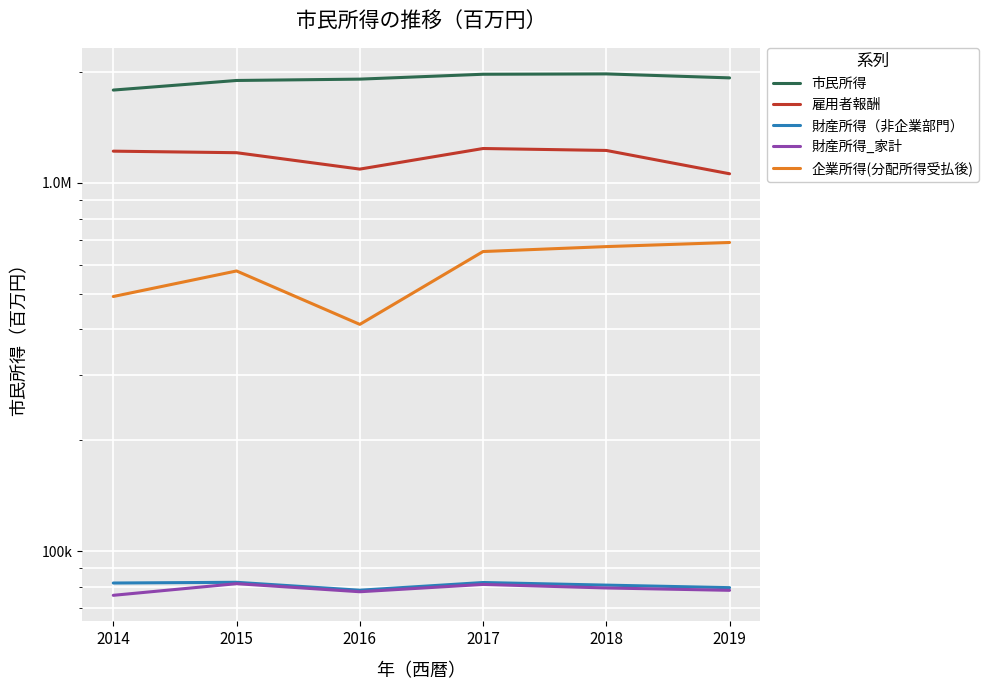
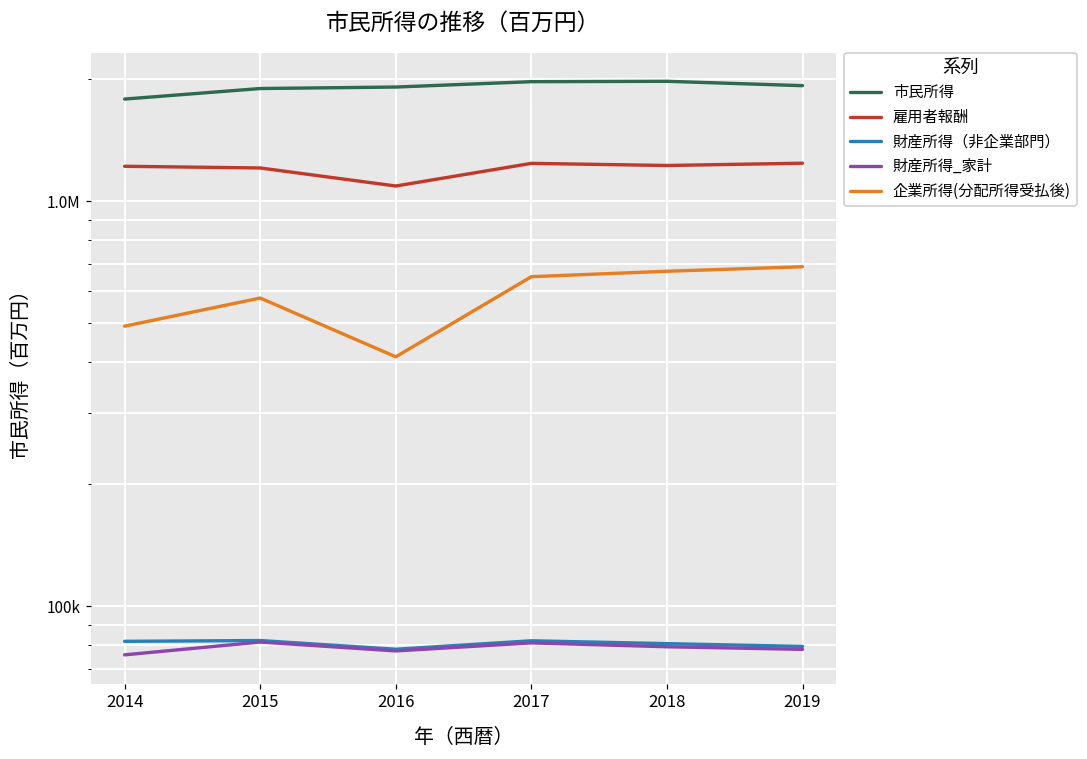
  {
    "市民所得": {
      "2014": 1800000,
      "2015": 1900000,
      "2016": 1900000,
      "2017": 2000000,
      "2018": 2000000,
      "2019": 1900000
    },
    "雇用者報酬": {
      "2014": 1220000,
      "2015": 1210000,
      "2016": 1090000,
      "2017": 1240000,
      "2018": 1230000,
-     "2019": 1060000
+     "2019": 1240000
    },
    "財産所得（非企業部門）": {
      "2014": 82000,
      "2018": 81000,
      "2019": 80000
    },
    "財産所得_家計": {
      "2014": 76000,
      "2018": 79000,
      "2019": 78000
    },
    "企業所得(分配所得受払後)": {
      "2014": 490000,
      "2015": 580000,
      "2016": 410000,
      "2017": 650000,
      "2018": 670000,
      "2019": 690000
    }
  }
